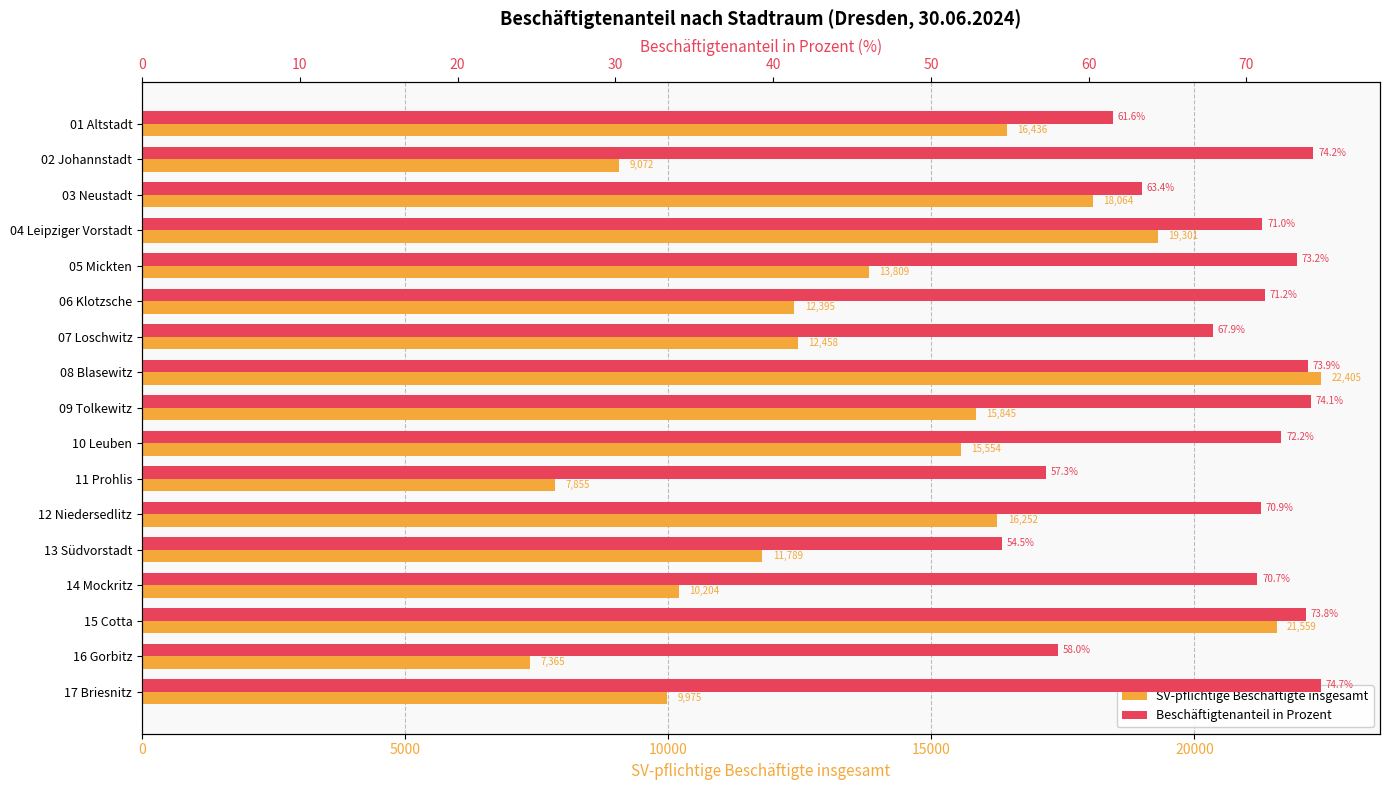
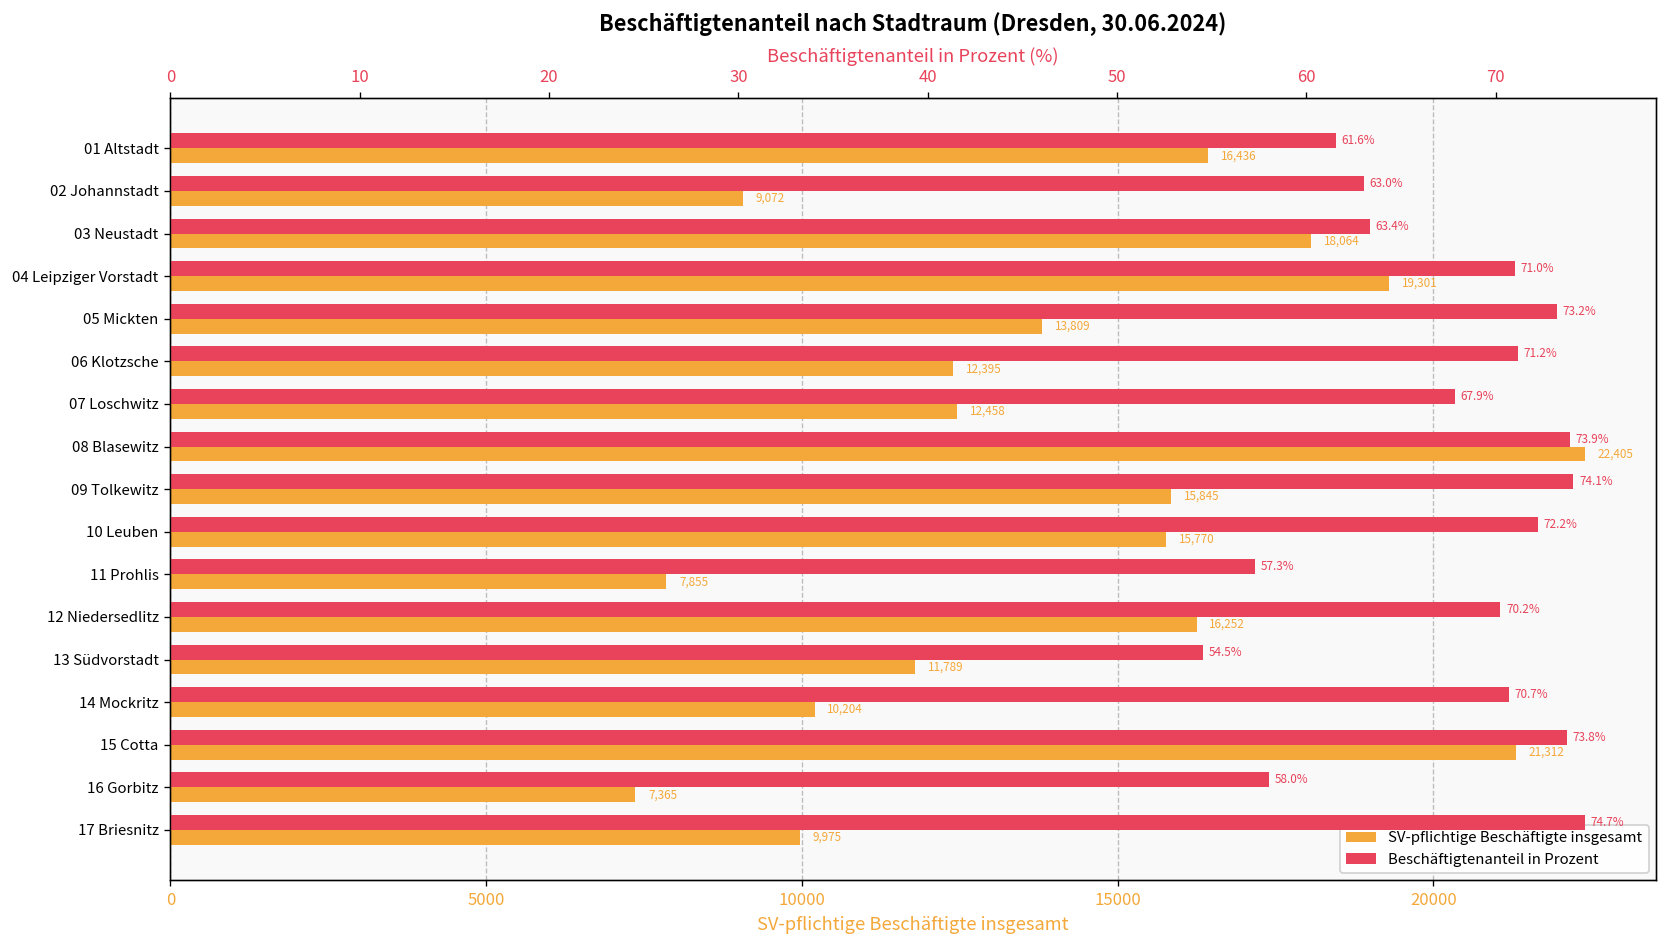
  {
    "SV-pflichtige Beschäftigte insgesamt": {
      "01 Altstadt": "16,436",
      "02 Johannstadt": "9,072",
      "03 Neustadt": "18,064",
      "04 Leipziger Vorstadt": "19,301",
      "05 Mickten": "13,809",
      "06 Klotzsche": "12,395",
      "07 Loschwitz": "12,458",
      "08 Blasewitz": "22,405",
      "09 Tolkewitz": "15,845",
-     "10 Leuben": "15,554",
+     "10 Leuben": "15,770",
      "11 Prohlis": "7,855",
      "12 Niedersedlitz": "16,252",
      "13 Südvorstadt": "11,789",
      "14 Mockritz": "10,204",
-     "15 Cotta": "21,559",
+     "15 Cotta": "21,312",
      "16 Gorbitz": "7,365",
      "17 Briesnitz": "9,975"
    },
    "Beschäftigtenanteil in Prozent": {
      "01 Altstadt": "61.6%",
-     "02 Johannstadt": "74.2%",
+     "02 Johannstadt": "63.0%",
      "03 Neustadt": "63.4%",
      "04 Leipziger Vorstadt": "71.0%",
      "05 Mickten": "73.2%",
      "06 Klotzsche": "71.2%",
      "07 Loschwitz": "67.9%",
      "08 Blasewitz": "73.9%",
      "09 Tolkewitz": "74.1%",
      "10 Leuben": "72.2%",
      "11 Prohlis": "57.3%",
-     "12 Niedersedlitz": "70.9%",
+     "12 Niedersedlitz": "70.2%",
      "13 Südvorstadt": "54.5%",
      "14 Mockritz": "70.7%",
      "15 Cotta": "73.8%",
      "16 Gorbitz": "58.0%"
    }
  }
